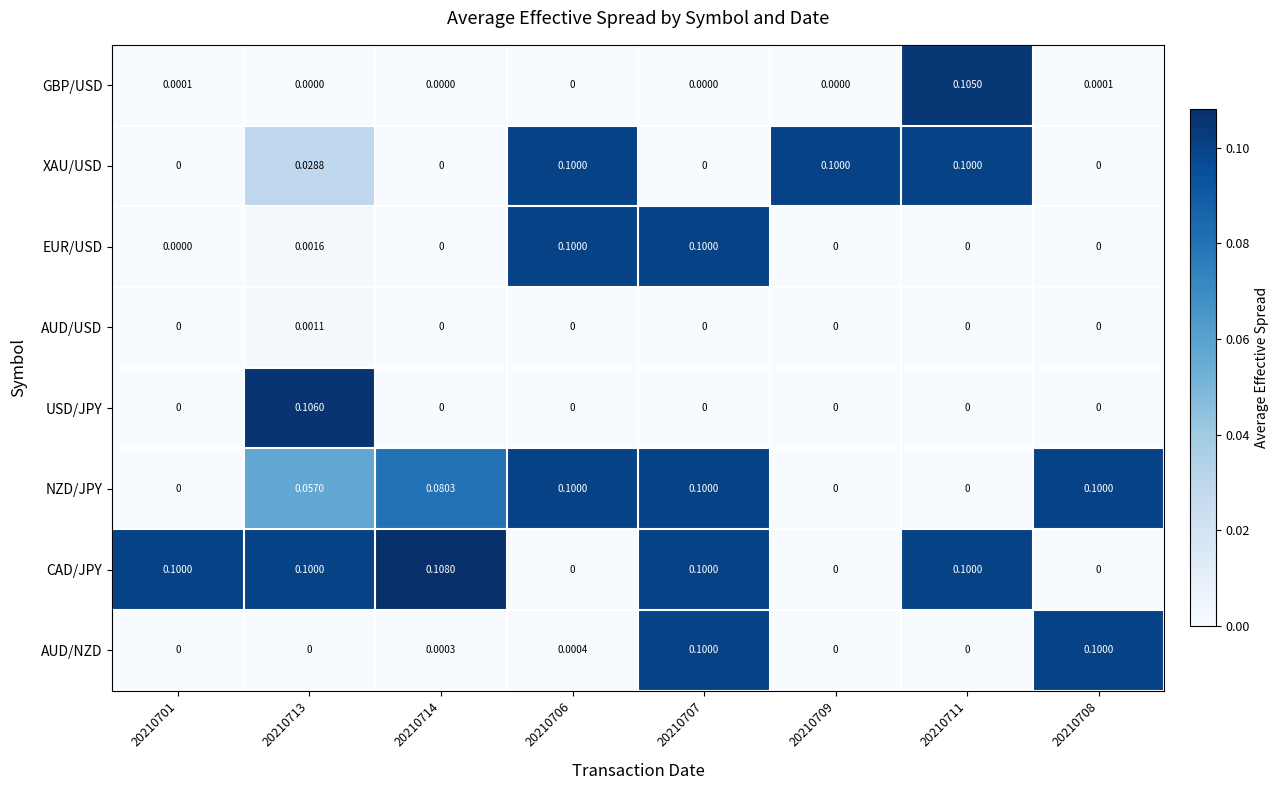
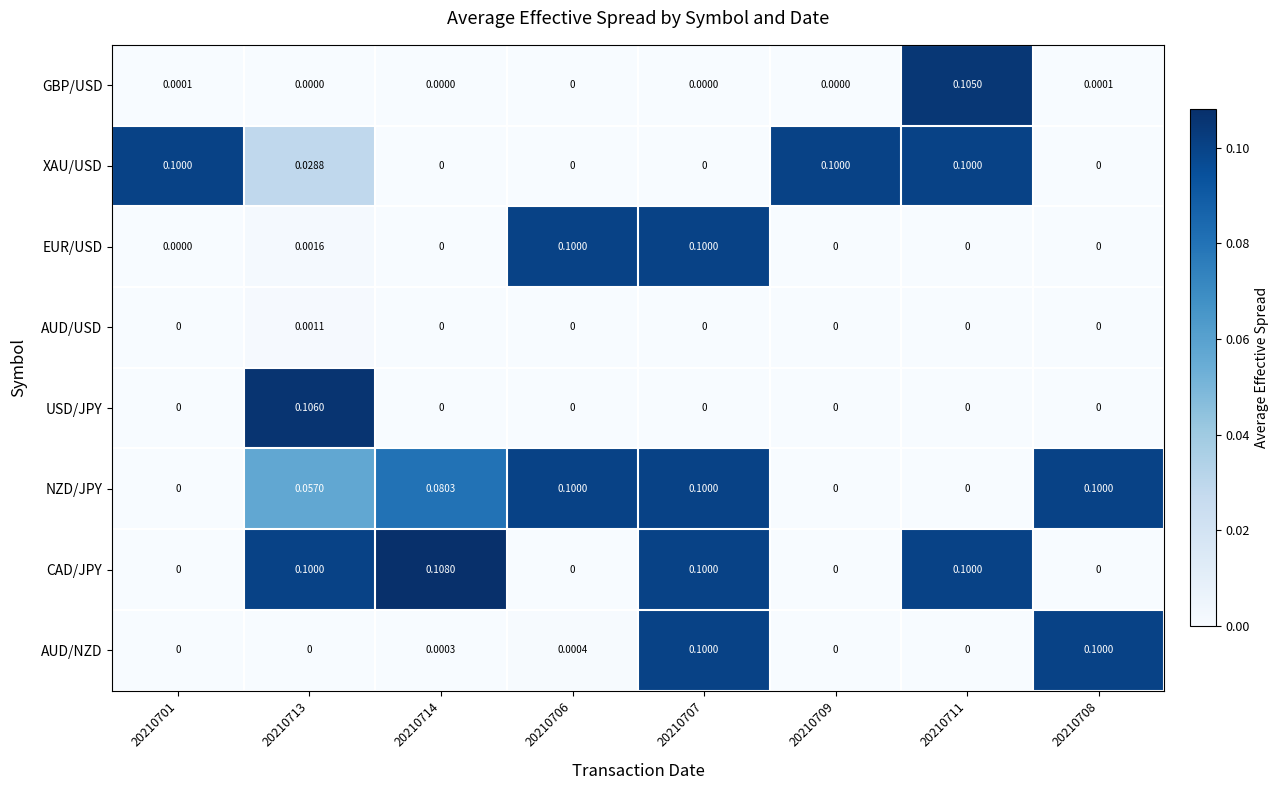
  {
    "GBP/USD": {
      "20210701": 0.0001,
      "20210713": 0.0000,
      "20210714": 0.0000,
      "20210706": 0,
      "20210707": 0.0000,
      "20210709": 0.0000,
      "20210711": 0.1050,
      "20210708": 0.0001
    },
    "XAU/USD": {
-     "20210701": 0,
+     "20210701": 0.1000,
      "20210713": 0.0288,
      "20210714": 0,
-     "20210706": 0.1000,
+     "20210706": 0,
      "20210707": 0,
      "20210709": 0.1000,
      "20210711": 0.1000,
      "20210708": 0
    },
    "EUR/USD": {
      "20210701": 0.0000,
      "20210713": 0.0016,
      "20210714": 0,
      "20210706": 0.1000,
      "20210707": 0.1000,
      "20210709": 0,
      "20210711": 0,
      "20210708": 0
    },
    "AUD/USD": {
      "20210701": 0,
      "20210713": 0.0011,
      "20210714": 0,
      "20210706": 0,
      "20210707": 0,
      "20210709": 0,
      "20210711": 0,
      "20210708": 0
    },
    "USD/JPY": {
      "20210701": 0,
      "20210713": 0.1060,
      "20210714": 0,
      "20210706": 0,
      "20210707": 0,
      "20210709": 0,
      "20210711": 0,
      "20210708": 0
    },
    "NZD/JPY": {
      "20210701": 0,
      "20210713": 0.0570,
      "20210714": 0.0803,
      "20210706": 0.1000,
      "20210707": 0.1000,
      "20210709": 0,
      "20210711": 0,
      "20210708": 0.1000
    },
    "CAD/JPY": {
-     "20210701": 0.1000,
+     "20210701": 0,
      "20210713": 0.1000,
      "20210714": 0.1080,
      "20210706": 0,
      "20210707": 0.1000,
      "20210709": 0,
      "20210711": 0.1000,
      "20210708": 0
    },
    "AUD/NZD": {
      "20210701": 0,
      "20210713": 0,
      "20210714": 0.0003,
      "20210706": 0.0004,
      "20210707": 0.1000,
      "20210709": 0,
      "20210711": 0,
      "20210708": 0.1000
    }
  }
